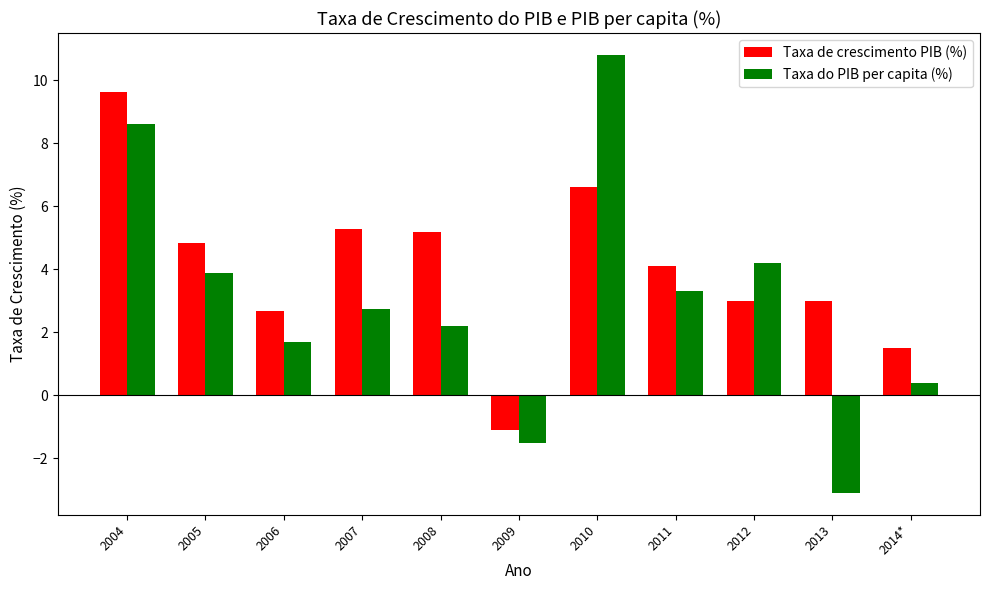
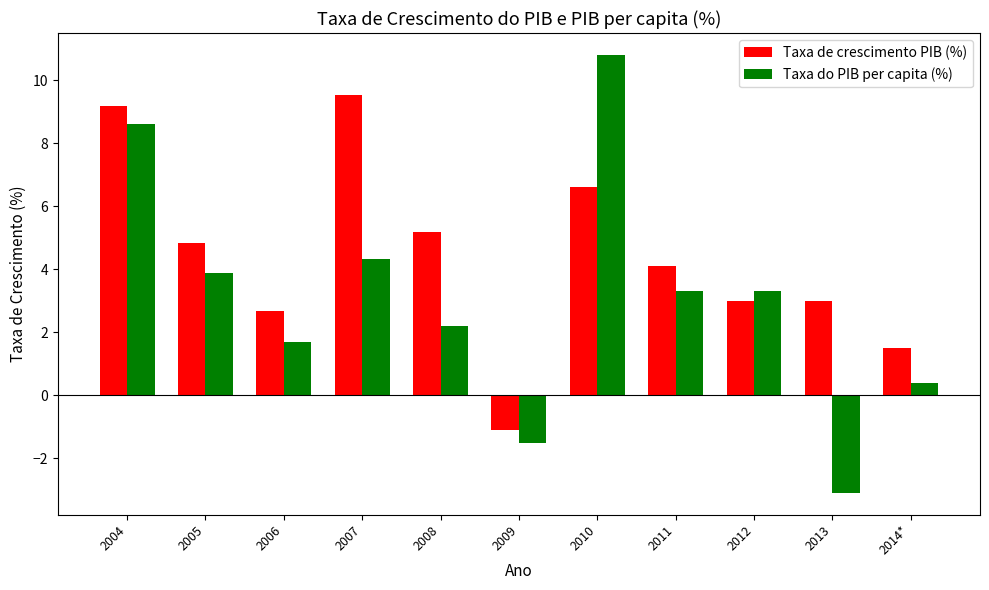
  {
    "Taxa de crescimento PIB (%)": {
-     "2004": 9.6,
+     "2004": 9.2,
      "2005": 4.8,
      "2006": 2.7,
-     "2007": 5.3,
+     "2007": 9.5,
      "2008": 5.2,
      "2009": -1.1,
      "2010": 6.6,
      "2011": 4.1,
      "2012": 3.0,
      "2013": 3.0,
      "2014*": 1.5
    },
    "Taxa do PIB per capita (%)": {
      "2004": 8.6,
      "2005": 3.9,
      "2006": 1.7,
-     "2007": 2.7,
+     "2007": 4.3,
      "2008": 2.2,
      "2009": -1.5,
      "2010": 10.8,
      "2011": 3.3,
-     "2012": 4.2,
+     "2012": 3.3,
      "2013": -3.1,
      "2014*": 0.4
    }
  }
